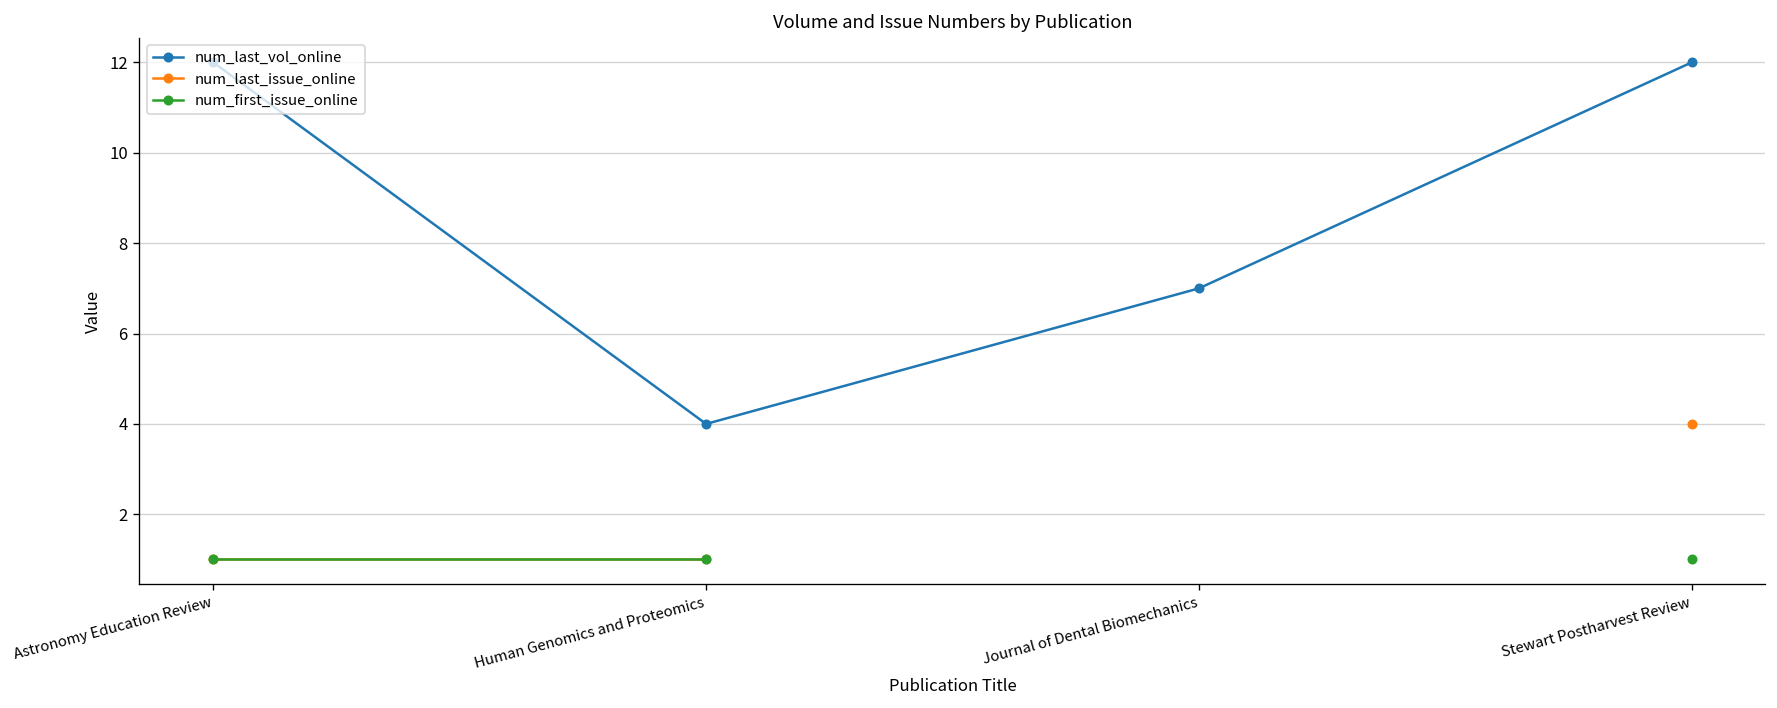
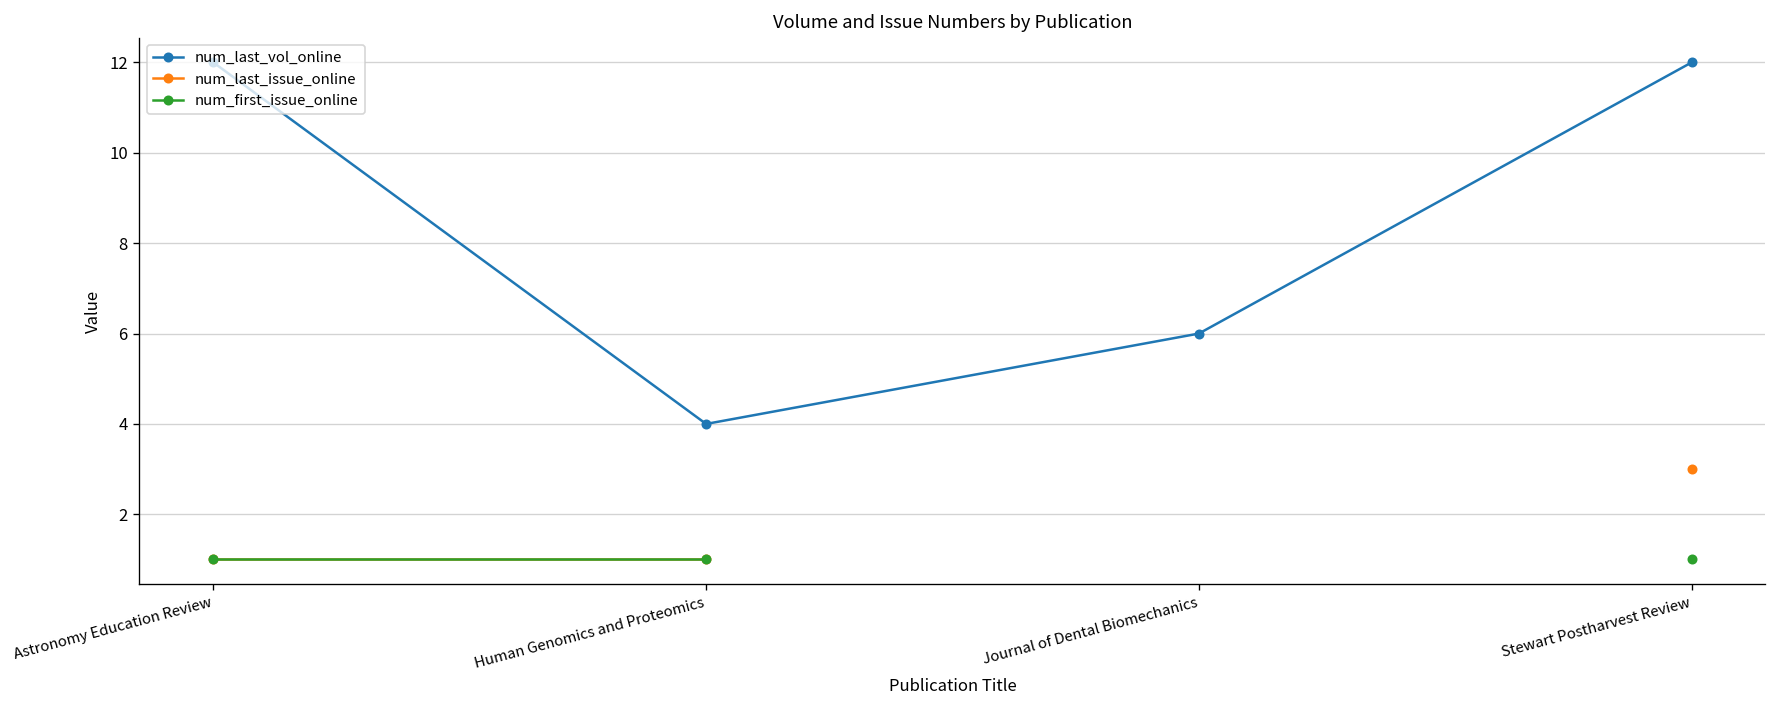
  {
    "num_last_vol_online": {
      "Human Genomics and Proteomics": 4,
-     "Journal of Dental Biomechanics": 7,
+     "Journal of Dental Biomechanics": 6,
      "Stewart Postharvest Review": 12
    },
    "num_last_issue_online": {
-     "Stewart Postharvest Review": 4
+     "Stewart Postharvest Review": 3
    },
    "num_first_issue_online": {
      "Stewart Postharvest Review": 1
    }
  }
